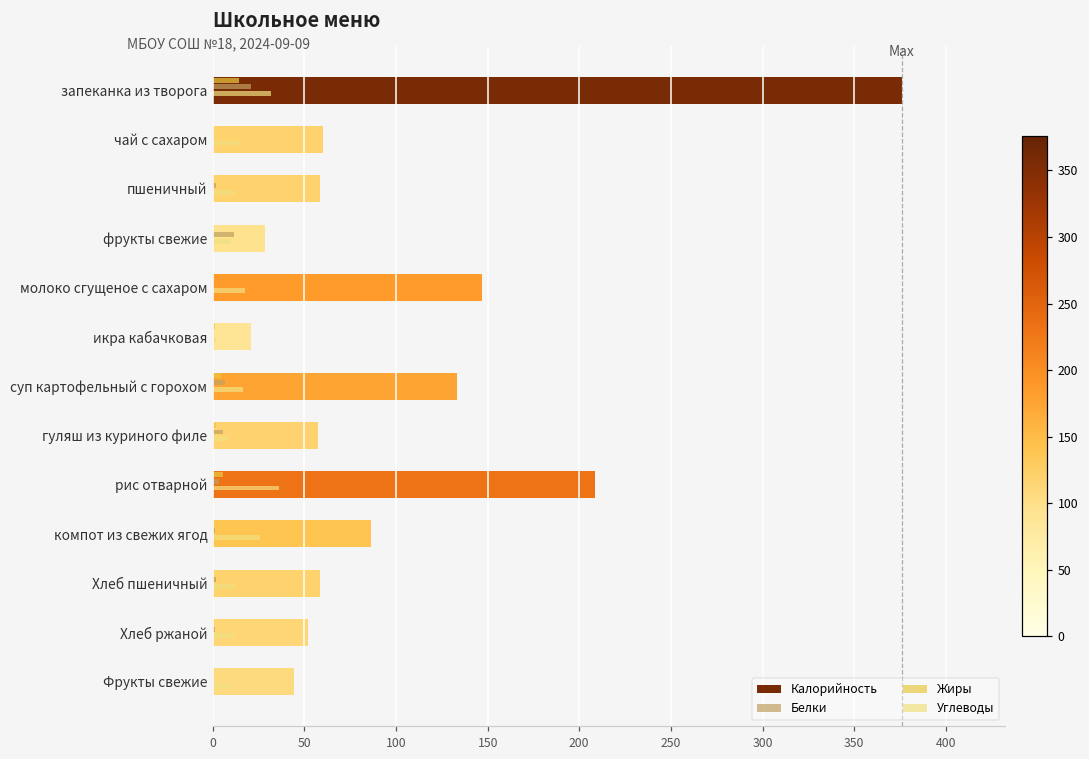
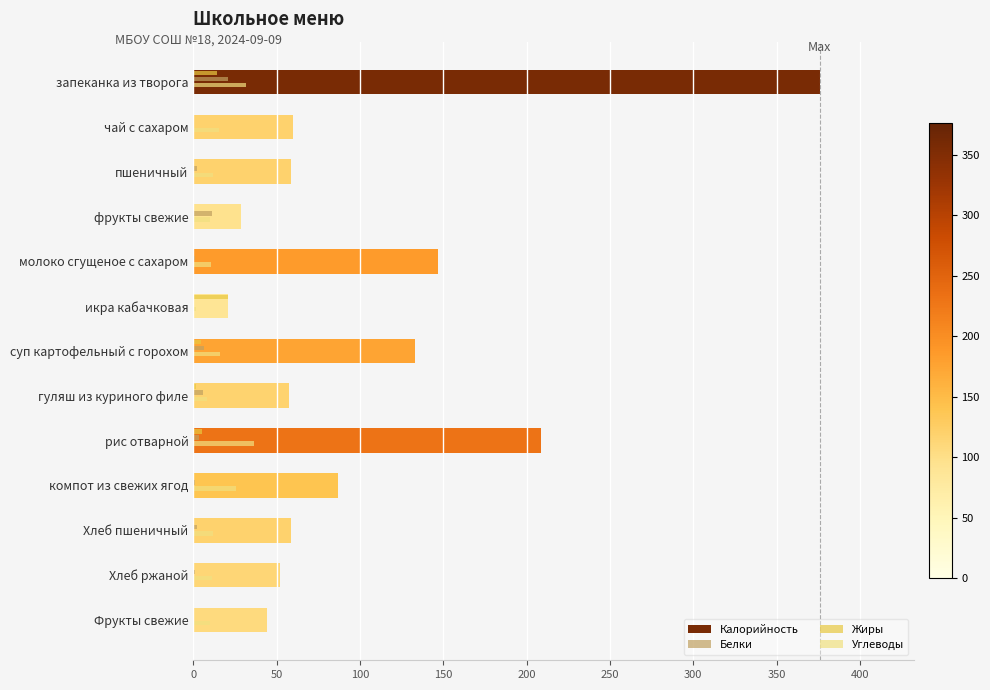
  {
    "Калорийность": {
      "запеканка из творога": 376,
      "чай с сахаром": 60,
      "пшеничный": 58,
      "фрукты свежие": 29,
      "молоко сгущеное с сахаром": 147,
      "икра кабачковая": 21,
      "суп картофельный с горохом": 133,
      "гуляш из куриного филе": 58,
      "рис отварной": 209,
      "компот из свежих ягод": 87,
      "Хлеб пшеничный": 58,
      "Хлеб ржаной": 52,
      "Фрукты свежие": 44
    },
    "Жиры": {
      "чай с сахаром": 0,
-     "икра кабачковая": 1
+     "икра кабачковая": 21
    },
    "Углеводы": {
-     "молоко сгущеное с сахаром": 18
+     "молоко сгущеное с сахаром": 10
    }
  }
